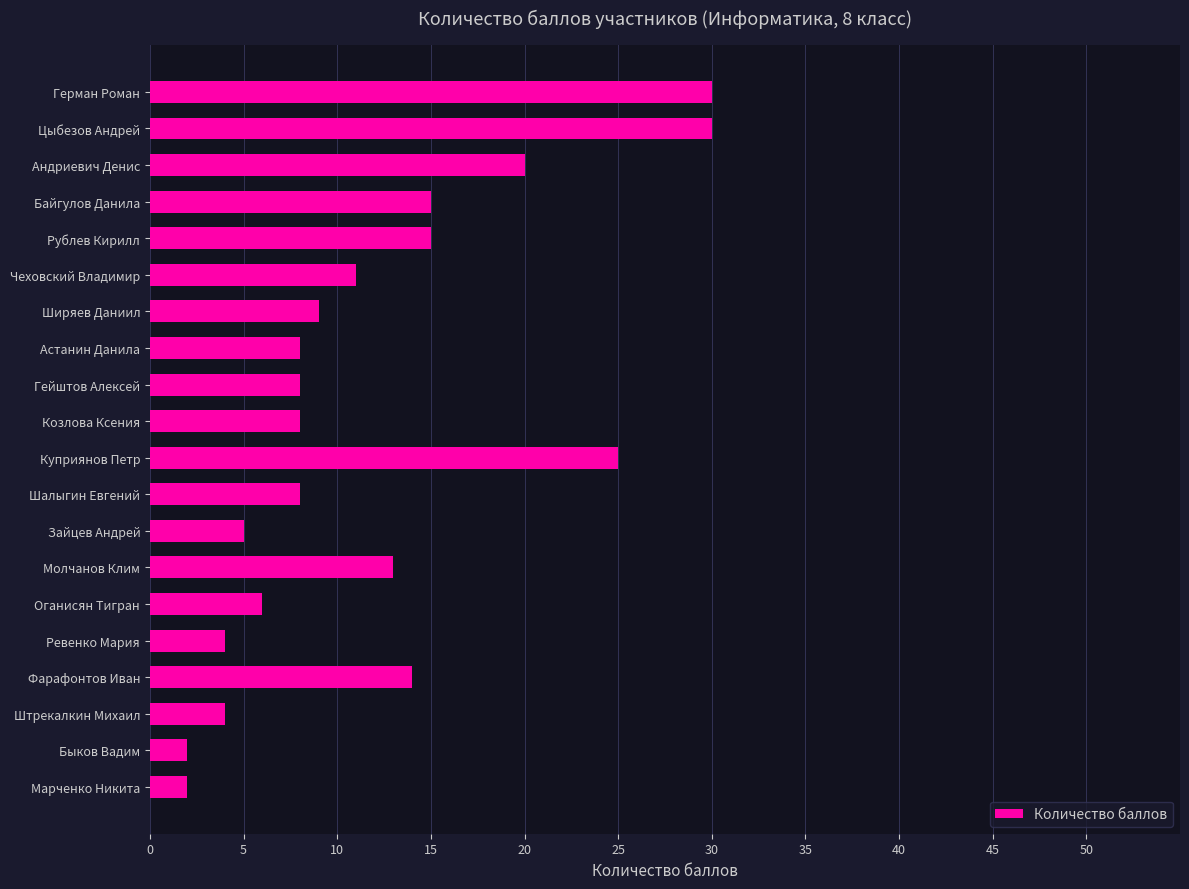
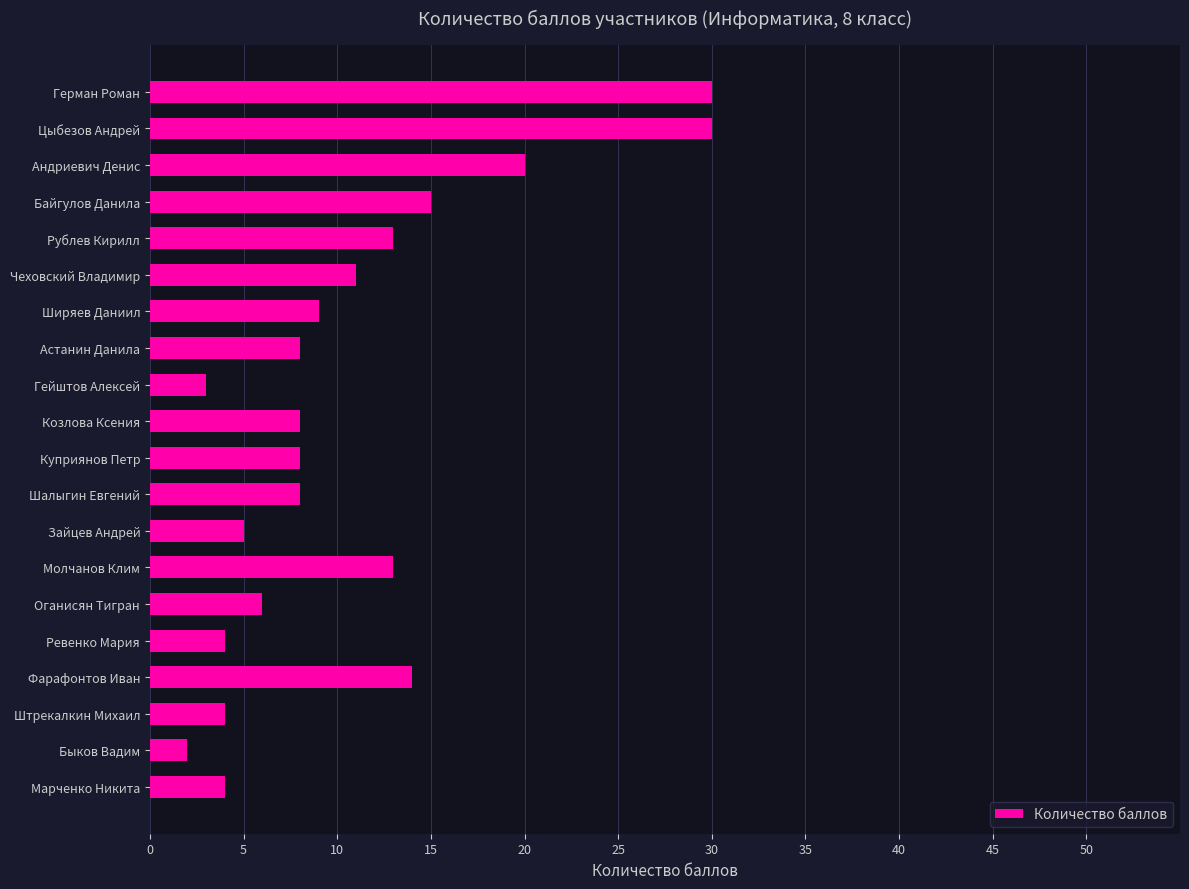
  {
    "Герман Роман": 30,
    "Цыбезов Андрей": 30,
    "Андриевич Денис": 20,
    "Байгулов Данила": 15,
-   "Рублев Кирилл": 15,
+   "Рублев Кирилл": 13,
    "Чеховский Владимир": 11,
    "Ширяев Даниил": 9,
    "Астанин Данила": 8,
-   "Гейштов Алексей": 8,
+   "Гейштов Алексей": 3,
    "Козлова Ксения": 8,
-   "Куприянов Петр": 25,
+   "Куприянов Петр": 8,
    "Шалыгин Евгений": 8,
    "Зайцев Андрей": 5,
    "Молчанов Клим": 13,
    "Оганисян Тигран": 6,
    "Ревенко Мария": 4,
    "Фарафонтов Иван": 14,
    "Штрекалкин Михаил": 4,
    "Быков Вадим": 2,
-   "Марченко Никита": 2
+   "Марченко Никита": 4
  }
